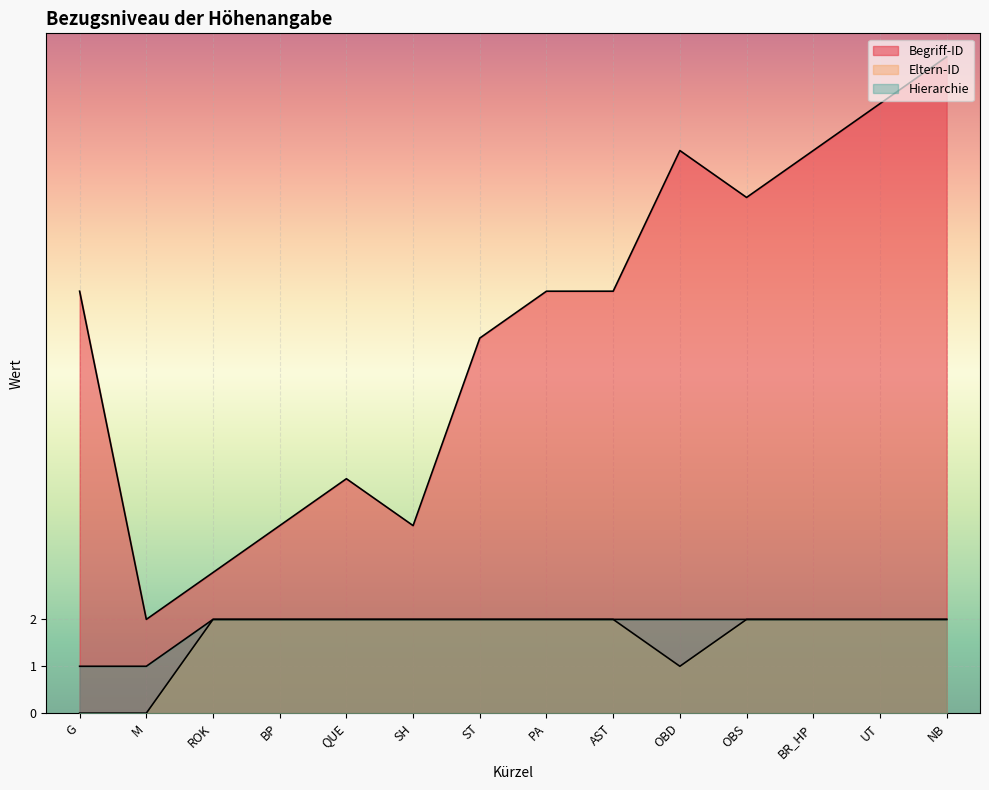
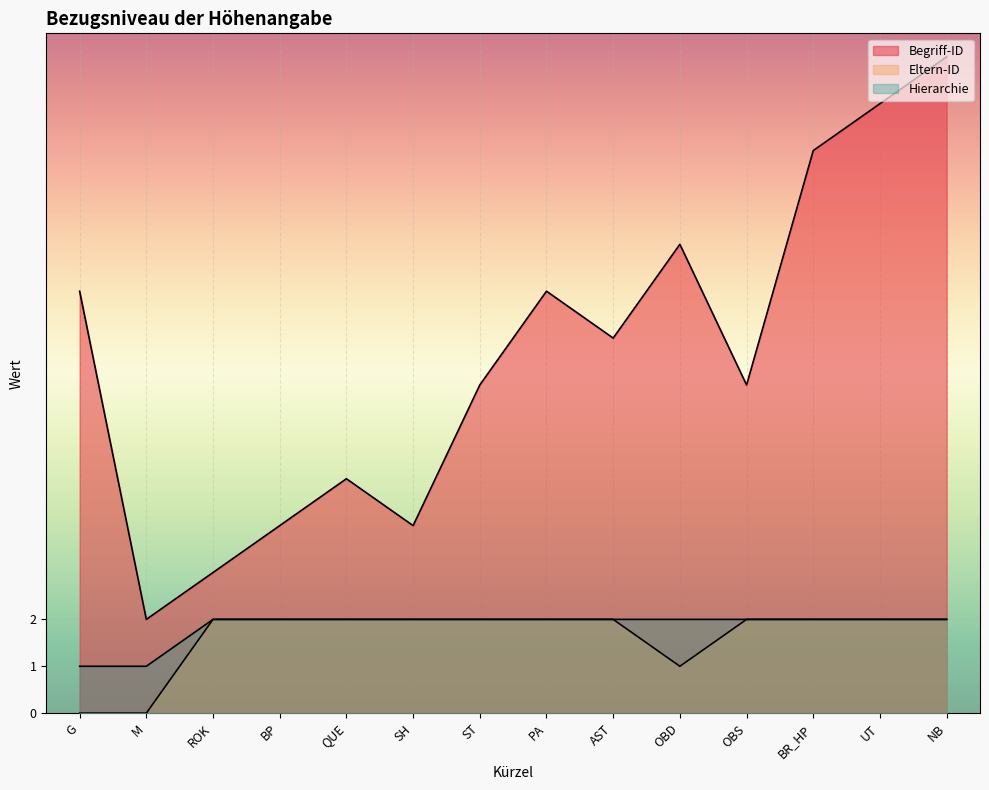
  {
    "Begriff-ID": {
      "G": 9,
      "M": 2,
      "ROK": 3,
      "BP": 4,
      "QUE": 5,
      "SH": 4,
-     "ST": 8,
+     "ST": 7,
      "PA": 9,
-     "AST": 9,
-     "OBD": 12,
-     "OBS": 11,
+     "AST": 8,
+     "OBD": 10,
+     "OBS": 7,
      "BR_HP": 12,
      "UT": 13
    },
    "Eltern-ID": {
      "G": 0,
      "M": 0,
      "OBD": 1
    },
    "Hierarchie": {
      "G": 1,
      "M": 1,
      "OBD": 2
    }
  }
